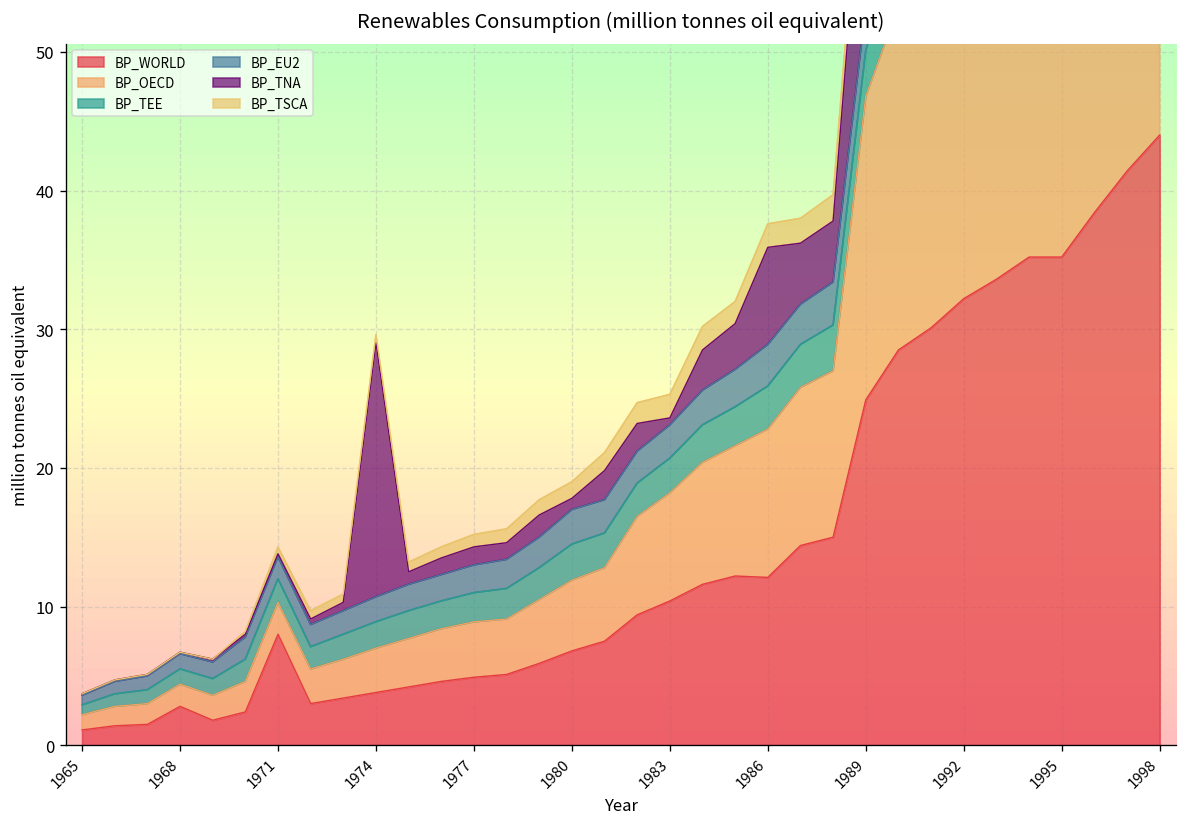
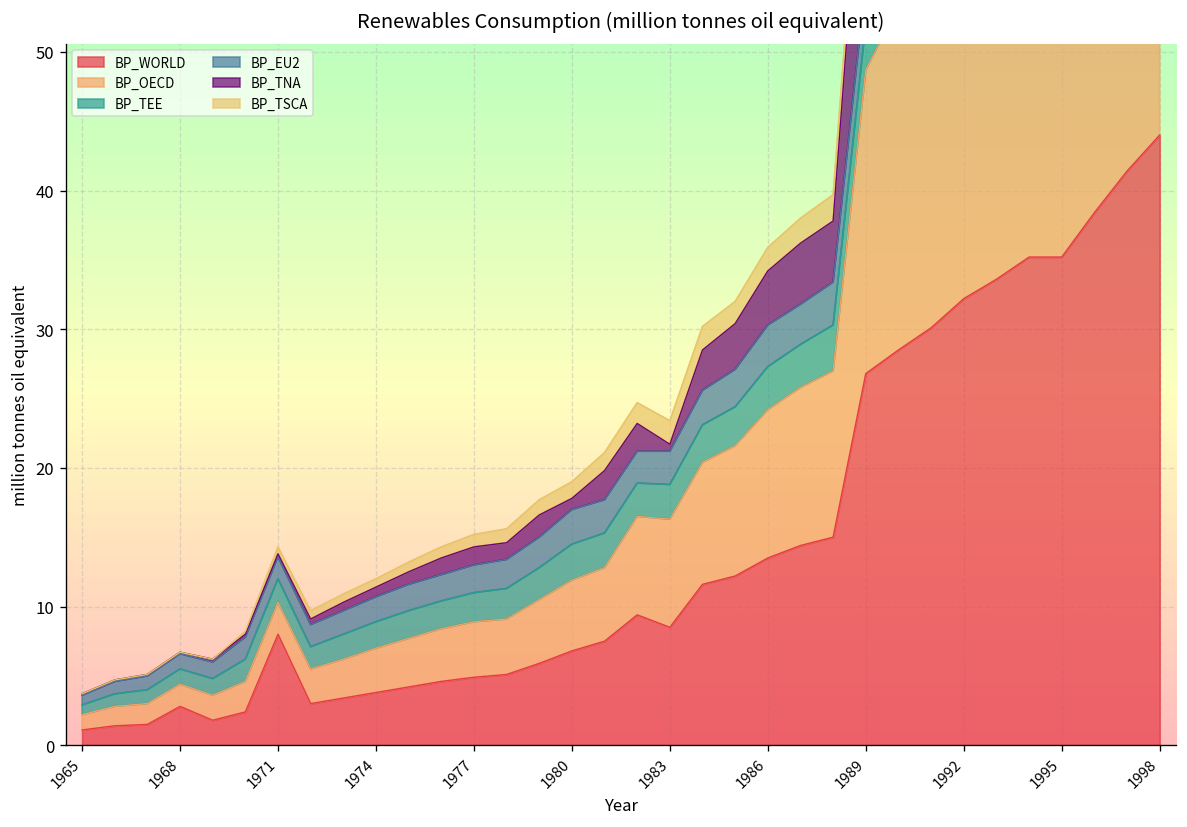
  {
    "BP_WORLD": {
      "1965": 1.1,
      "1968": 2.8,
      "1971": 8.0,
      "1974": 3.8,
      "1977": 4.9,
      "1980": 6.8,
-     "1983": 10.4,
-     "1986": 12.1,
-     "1989": 24.9,
+     "1983": 8.5,
+     "1986": 13.5,
+     "1989": 26.8,
      "1992": 32.2,
      "1995": 35.2,
      "1998": 44.0
    },
    "BP_TNA": {
-     "1974": 18.3,
+     "1974": 0.7,
      "1977": 1.3,
      "1980": 0.8,
      "1983": 0.5,
-     "1986": 7.0
+     "1986": 3.9
    }
  }
